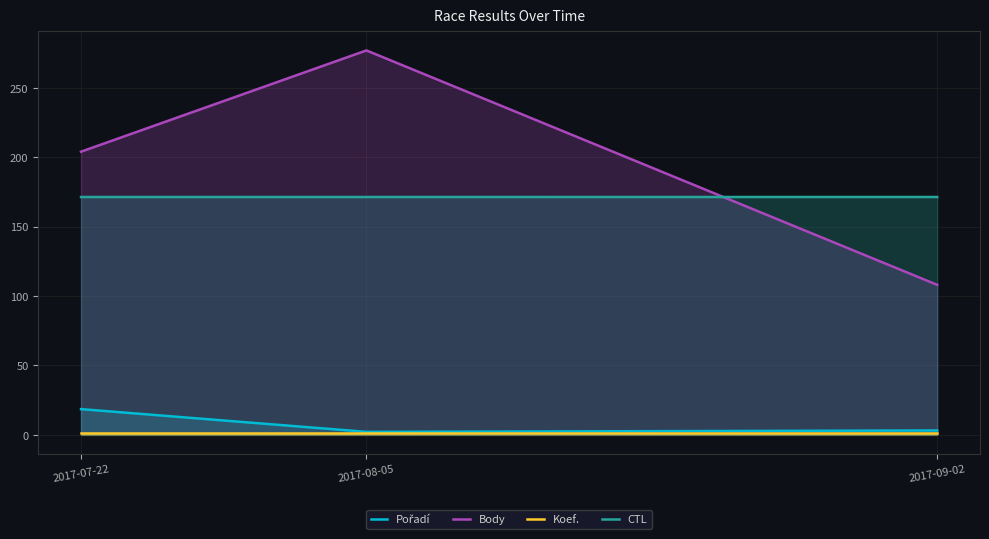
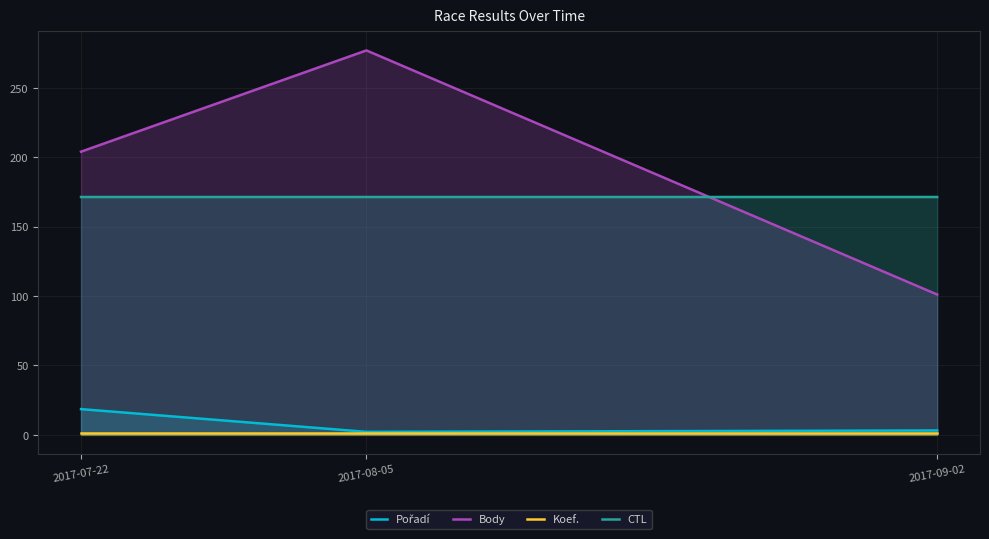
  {
    "Pořadí": {
      "2017-07-22": 18,
      "2017-09-02": 3
    },
    "Body": {
      "2017-07-22": 204,
      "2017-08-05": 277,
-     "2017-09-02": 108
+     "2017-09-02": 101
    },
    "Koef.": {
      "2017-07-22": 1,
      "2017-09-02": 1
    },
    "CTL": {
      "2017-07-22": 171,
      "2017-08-05": 171,
      "2017-09-02": 171
    }
  }
